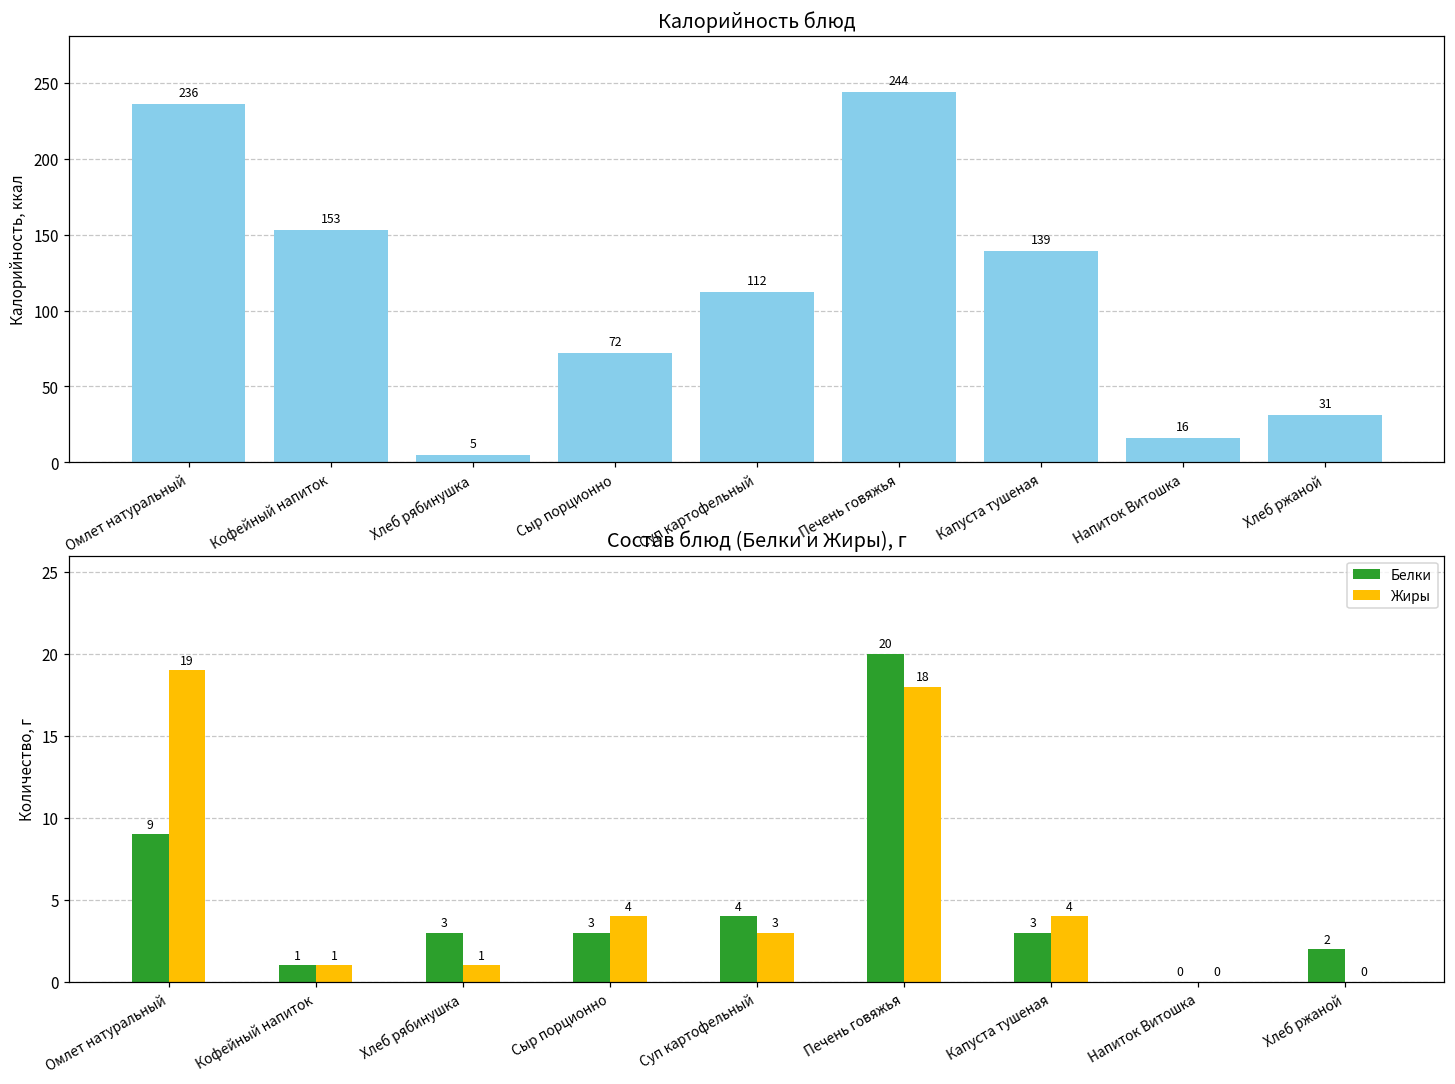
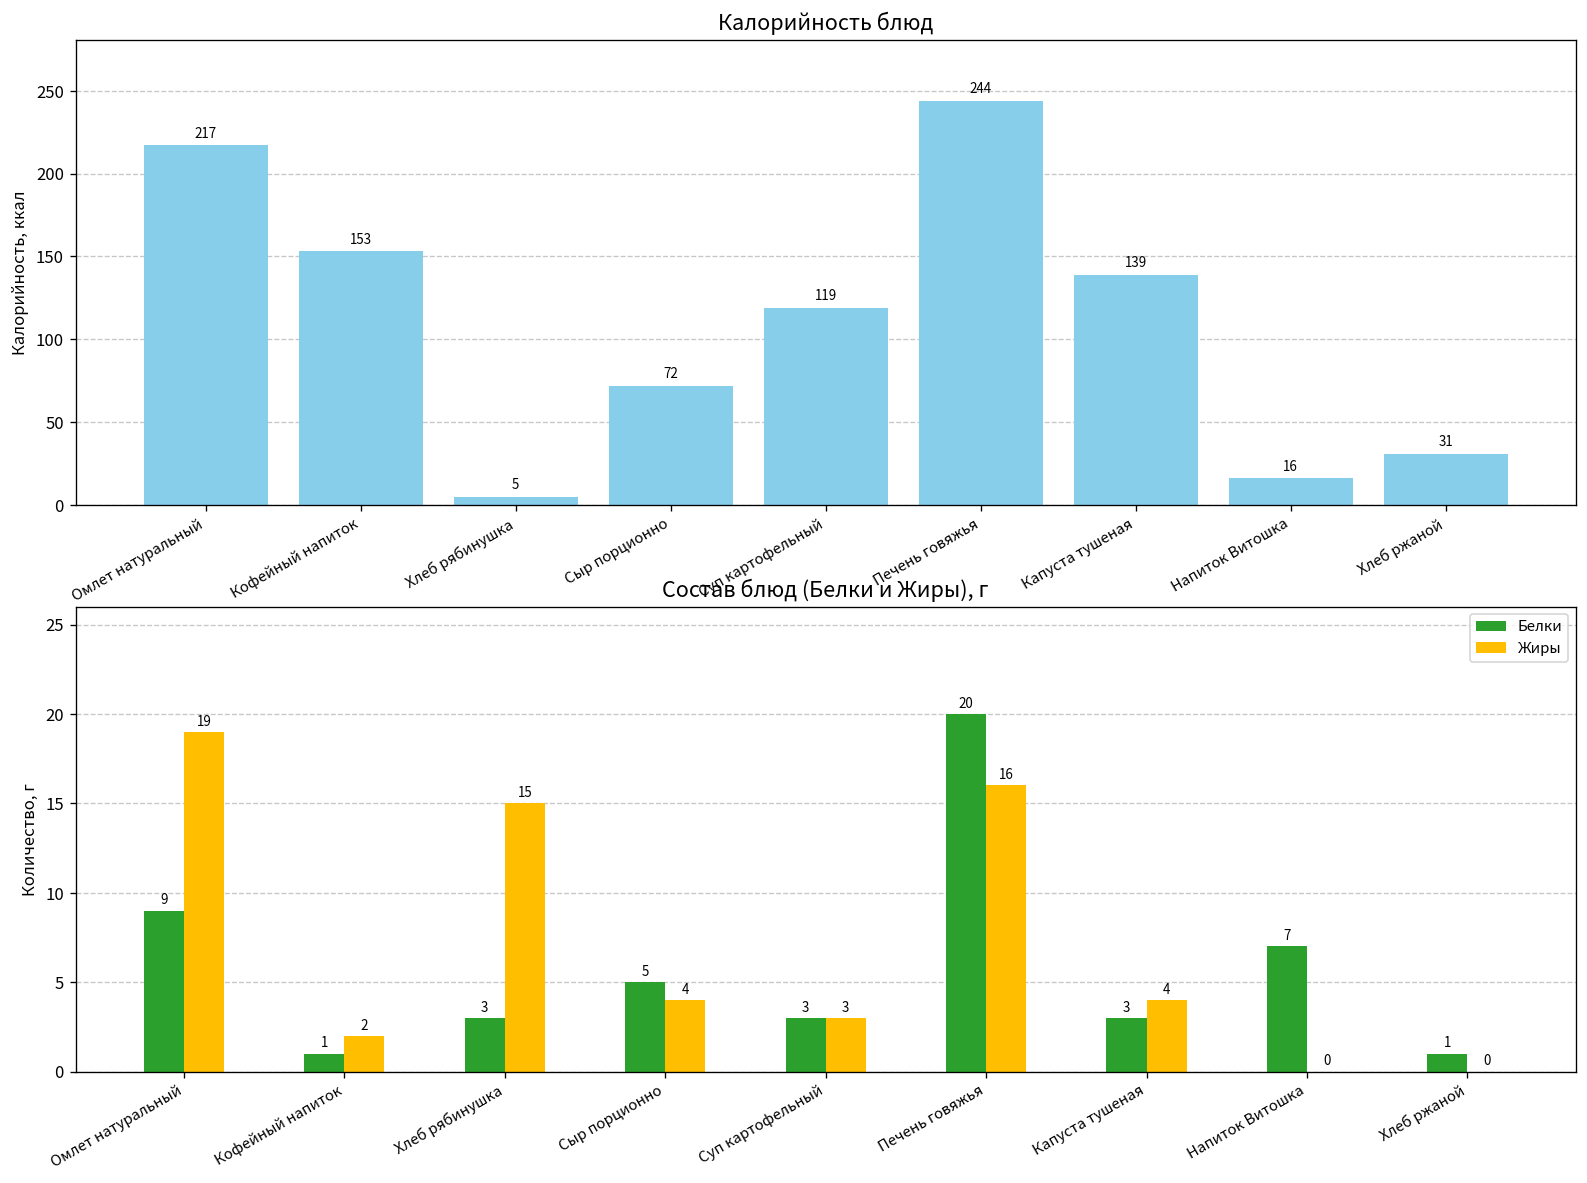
  {
    "Калорийность блюд": {
-     "Омлет натуральный": 236,
+     "Омлет натуральный": 217,
      "Кофейный напиток": 153,
      "Хлеб рябинушка": 5,
      "Сыр порционно": 72,
-     "Суп картофельный": 112,
+     "Суп картофельный": 119,
      "Печень говяжья": 244,
      "Капуста тушеная": 139,
      "Напиток Витошка": 16,
      "Хлеб ржаной": 31
    },
    "Состав блюд (Белки и Жиры), г": {
      "Белки": {
        "Омлет натуральный": 9,
        "Кофейный напиток": 1,
        "Хлеб рябинушка": 3,
-       "Сыр порционно": 3,
-       "Суп картофельный": 4,
+       "Сыр порционно": 5,
+       "Суп картофельный": 3,
        "Печень говяжья": 20,
        "Капуста тушеная": 3,
-       "Напиток Витошка": 0,
-       "Хлеб ржаной": 2
+       "Напиток Витошка": 7,
+       "Хлеб ржаной": 1
      },
      "Жиры": {
        "Омлет натуральный": 19,
-       "Кофейный напиток": 1,
-       "Хлеб рябинушка": 1,
+       "Кофейный напиток": 2,
+       "Хлеб рябинушка": 15,
        "Сыр порционно": 4,
        "Суп картофельный": 3,
-       "Печень говяжья": 18,
+       "Печень говяжья": 16,
        "Капуста тушеная": 4,
        "Напиток Витошка": 0,
        "Хлеб ржаной": 0
      }
    }
  }
